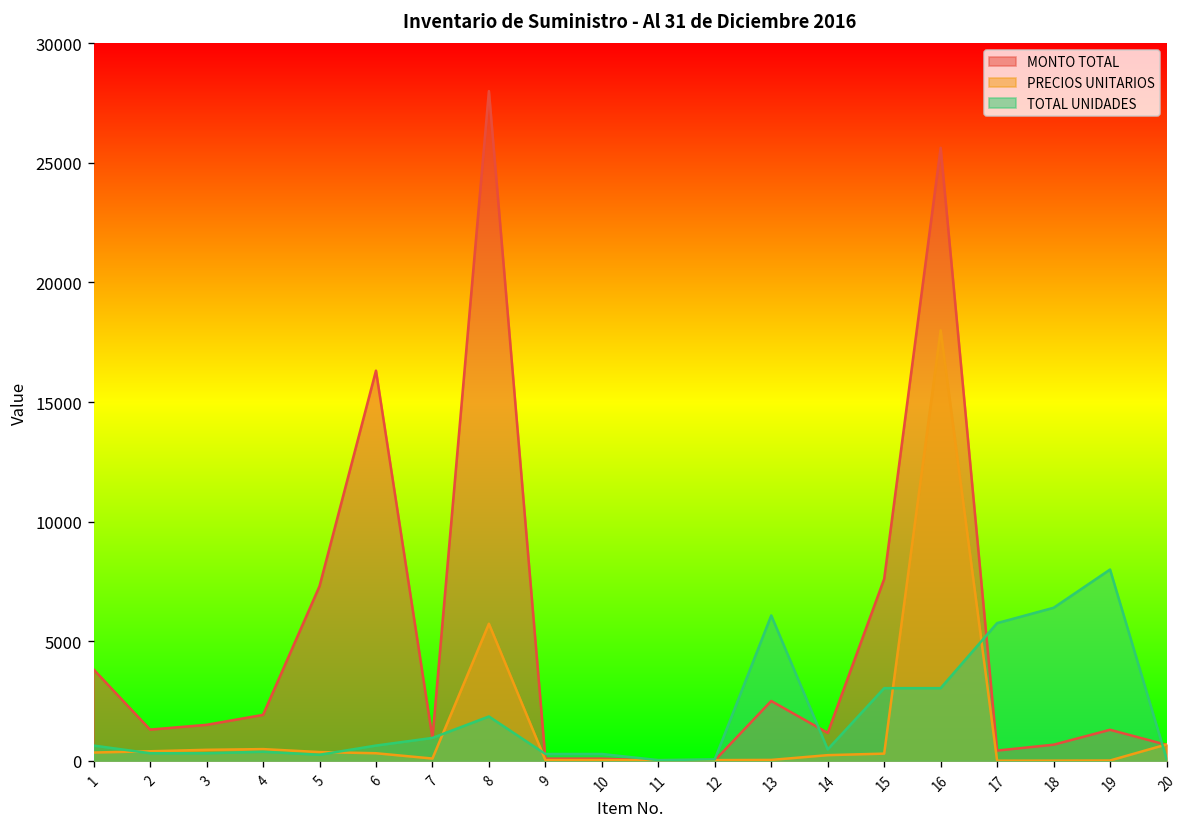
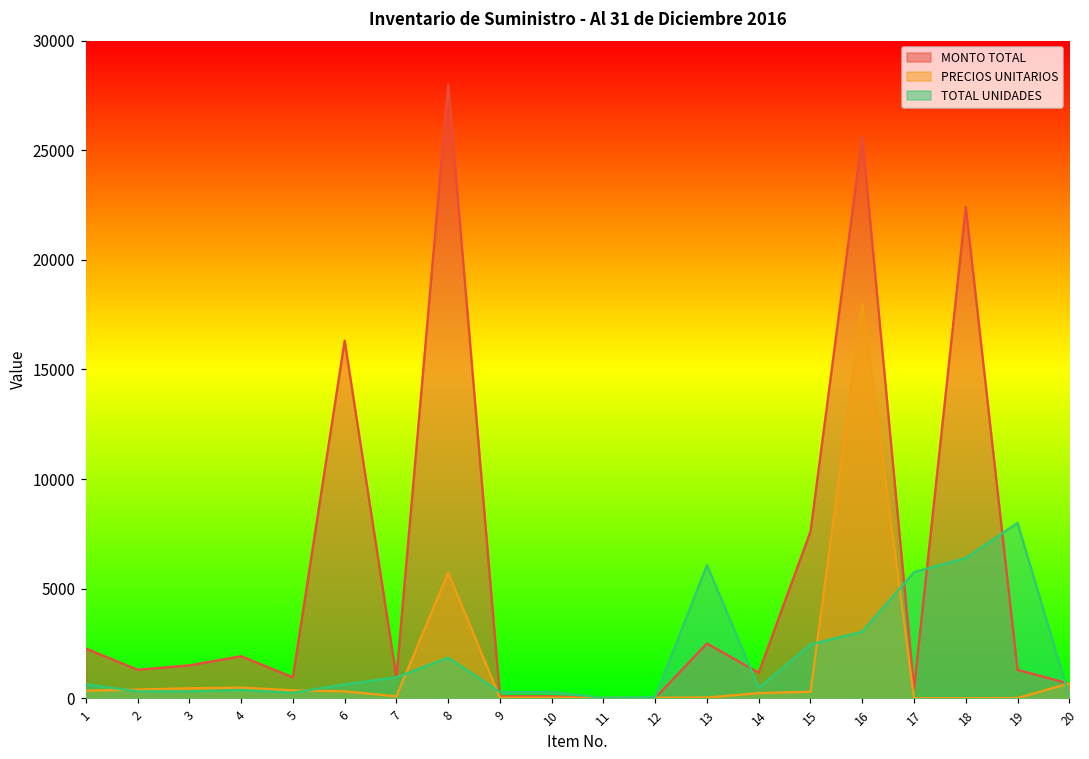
  {
    "MONTO TOTAL": {
-     "1": 3800,
+     "1": 2300,
      "2": 1300,
      "3": 1500,
      "4": 1900,
-     "5": 7300,
+     "5": 1000,
      "6": 16300,
      "8": 28000,
      "13": 2500,
      "14": 1200,
      "15": 7600,
      "16": 25600,
      "17": 400,
-     "18": 700,
+     "18": 22400,
      "19": 1300
    },
    "PRECIOS UNITARIOS": {
      "1": 300,
      "3": 500,
      "6": 300,
      "7": 100,
      "8": 5700,
      "13": 0,
      "14": 200,
      "15": 300,
      "16": 18000,
      "17": 0,
      "18": 0,
      "19": 0
    },
    "TOTAL UNIDADES": {
      "1": 600,
      "3": 300,
      "6": 600,
      "8": 1900,
      "9": 300,
      "10": 300,
      "13": 6100,
      "14": 500,
-     "15": 3000,
+     "15": 2500,
      "16": 3000,
      "17": 5800,
      "18": 6400,
      "19": 8000,
      "20": 100
    }
  }
